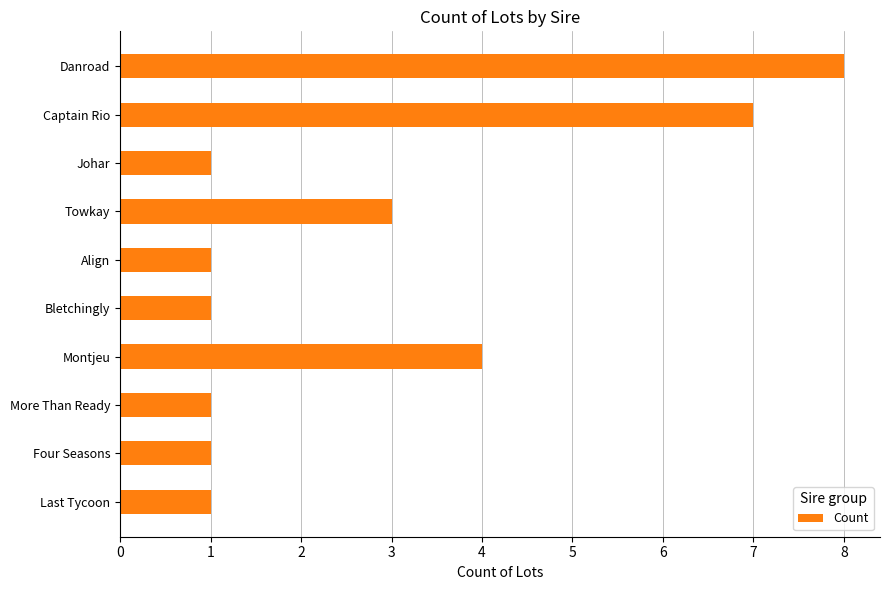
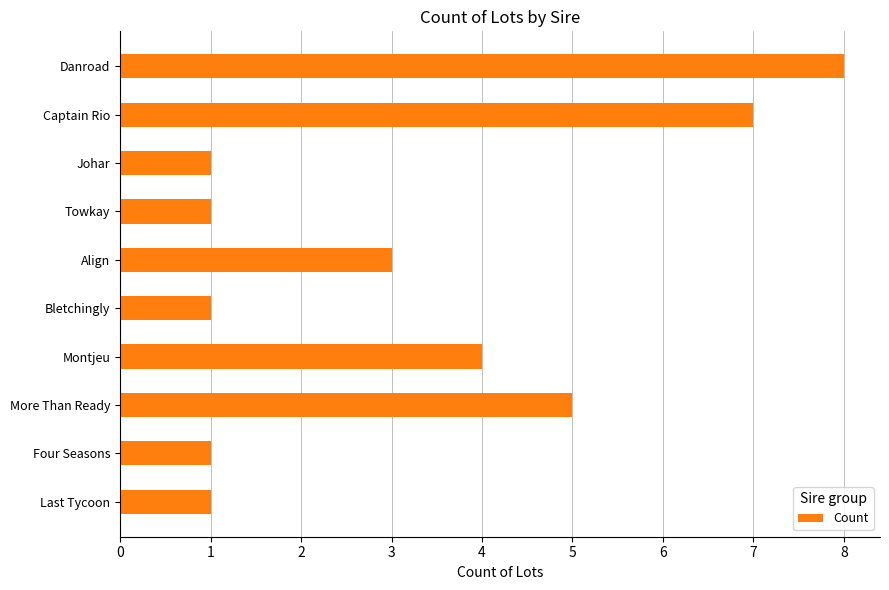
  {
    "Danroad": 8,
    "Captain Rio": 7,
    "Johar": 1,
-   "Towkay": 3,
-   "Align": 1,
+   "Towkay": 1,
+   "Align": 3,
    "Bletchingly": 1,
    "Montjeu": 4,
-   "More Than Ready": 1,
+   "More Than Ready": 5,
    "Four Seasons": 1,
    "Last Tycoon": 1
  }
